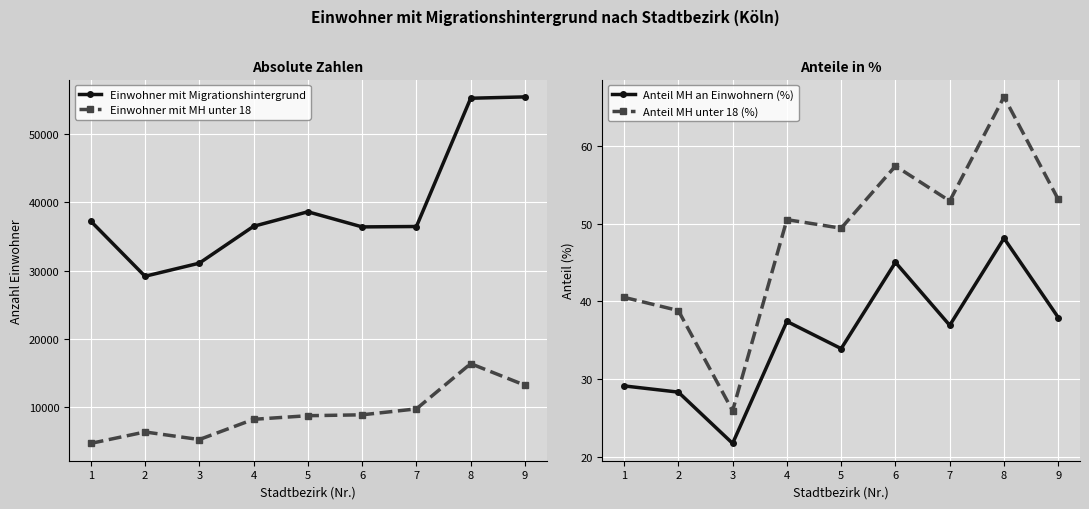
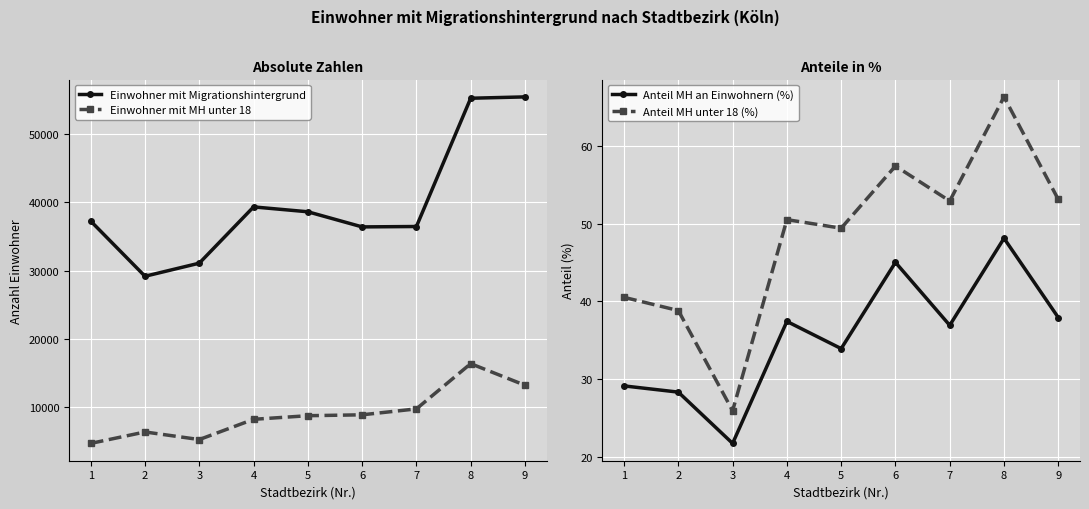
  {
    "Absolute Zahlen": {
      "Einwohner mit Migrationshintergrund": {
        "1": 37000,
        "2": 29000,
        "3": 31000,
-       "4": 36000,
+       "4": 39000,
        "5": 39000,
        "6": 36000,
        "7": 36000,
        "8": 55000,
        "9": 55000
      },
      "Einwohner mit MH unter 18": {
        "1": 5000,
        "2": 6000,
        "3": 5000,
        "4": 8000,
        "5": 9000,
        "6": 9000,
        "7": 10000,
        "8": 16000,
        "9": 13000
      }
    },
    "Anteile in %": {
      "Anteil MH an Einwohnern (%)": {
        "1": 29,
        "2": 28,
        "3": 22,
        "4": 37,
        "5": 34,
        "6": 45,
        "7": 37,
        "8": 48,
        "9": 38
      },
      "Anteil MH unter 18 (%)": {
        "1": 41,
        "2": 39,
        "3": 26,
        "4": 51,
        "5": 49,
        "6": 57,
        "7": 53,
        "8": 66,
        "9": 53
      }
    }
  }
